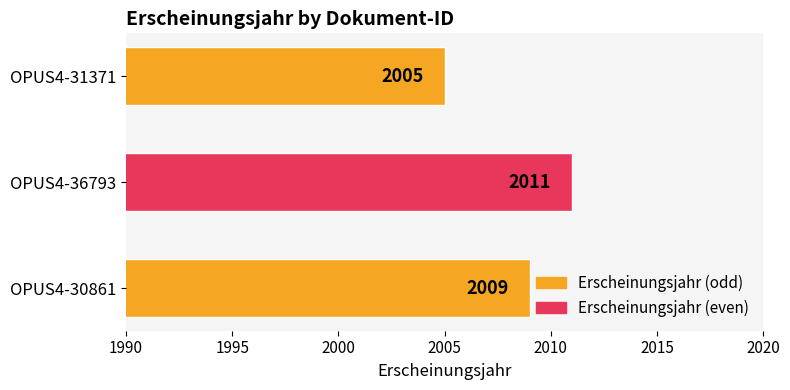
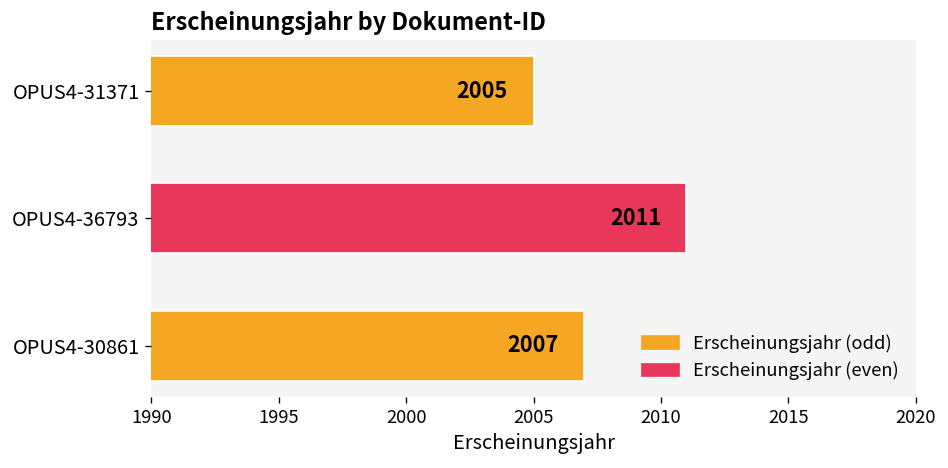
  {
    "OPUS4-31371": 2005,
    "OPUS4-36793": 2011,
-   "OPUS4-30861": 2009
+   "OPUS4-30861": 2007
  }
